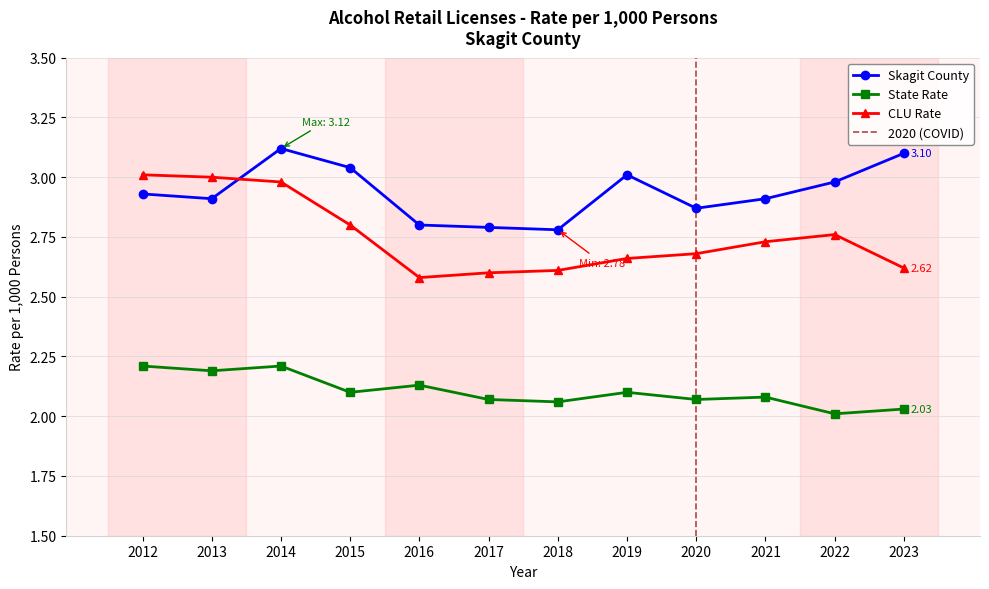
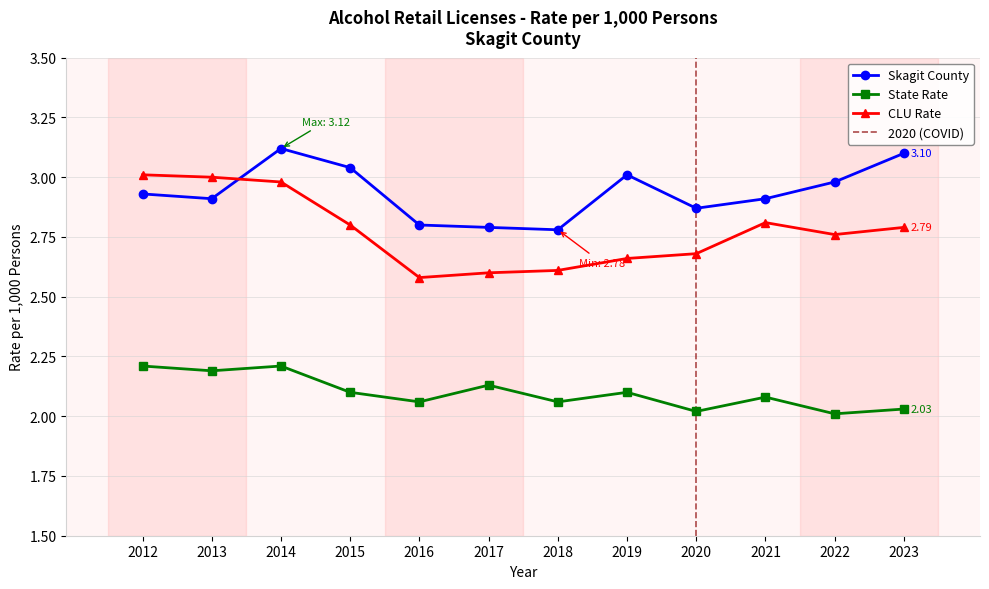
  {
    "Skagit County": {
      "2014": 3.12,
      "2018": 2.78,
      "2023": 3.10
    },
    "State Rate": {
      "2012": 2.21,
      "2013": 2.19,
      "2014": 2.21,
      "2015": 2.10,
-     "2016": 2.13,
-     "2017": 2.07,
+     "2016": 2.06,
+     "2017": 2.13,
      "2018": 2.06,
      "2019": 2.10,
-     "2020": 2.07,
+     "2020": 2.02,
      "2021": 2.08,
      "2022": 2.01
    },
    "CLU Rate": {
-     "2021": 2.73,
-     "2023": 2.62
+     "2021": 2.81,
+     "2023": 2.79
    }
  }
